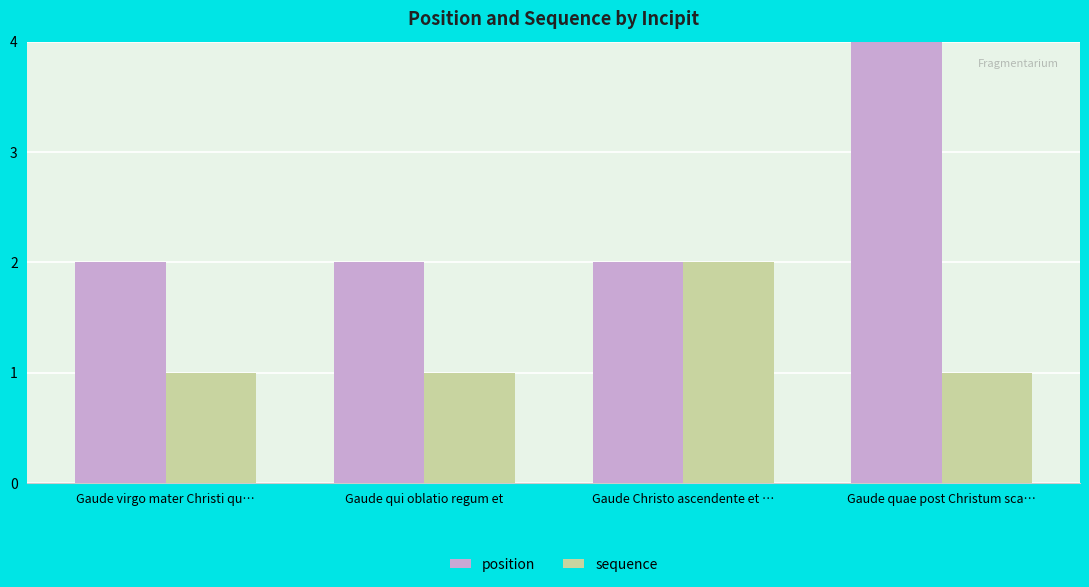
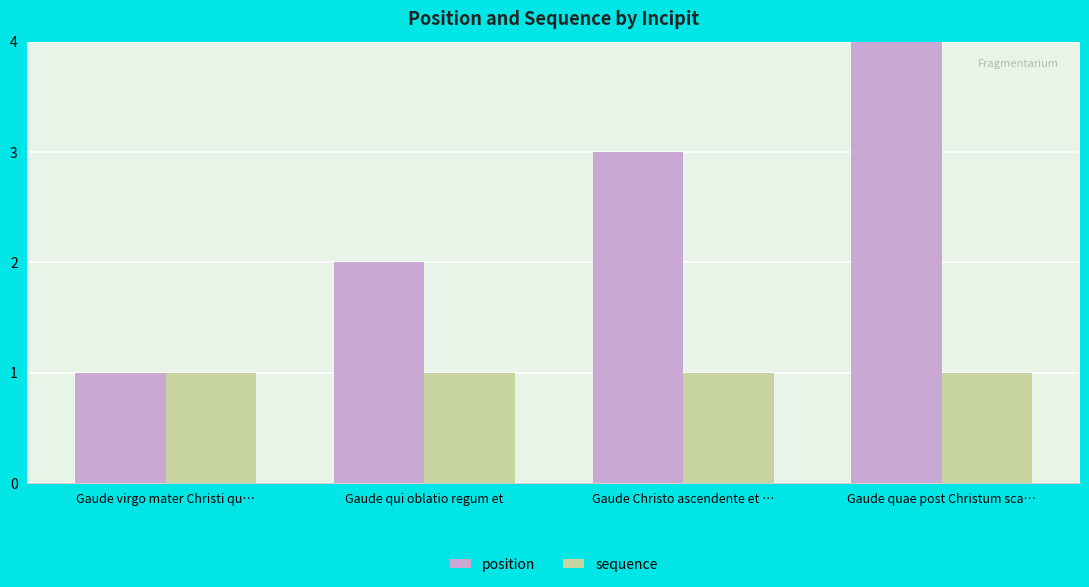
  {
    "position": {
-     "Gaude virgo mater Christi qu…": 2,
+     "Gaude virgo mater Christi qu…": 1,
      "Gaude qui oblatio regum et": 2,
-     "Gaude Christo ascendente et …": 2,
+     "Gaude Christo ascendente et …": 3,
      "Gaude quae post Christum sca…": 4
    },
    "sequence": {
      "Gaude virgo mater Christi qu…": 1,
      "Gaude qui oblatio regum et": 1,
-     "Gaude Christo ascendente et …": 2,
+     "Gaude Christo ascendente et …": 1,
      "Gaude quae post Christum sca…": 1
    }
  }
